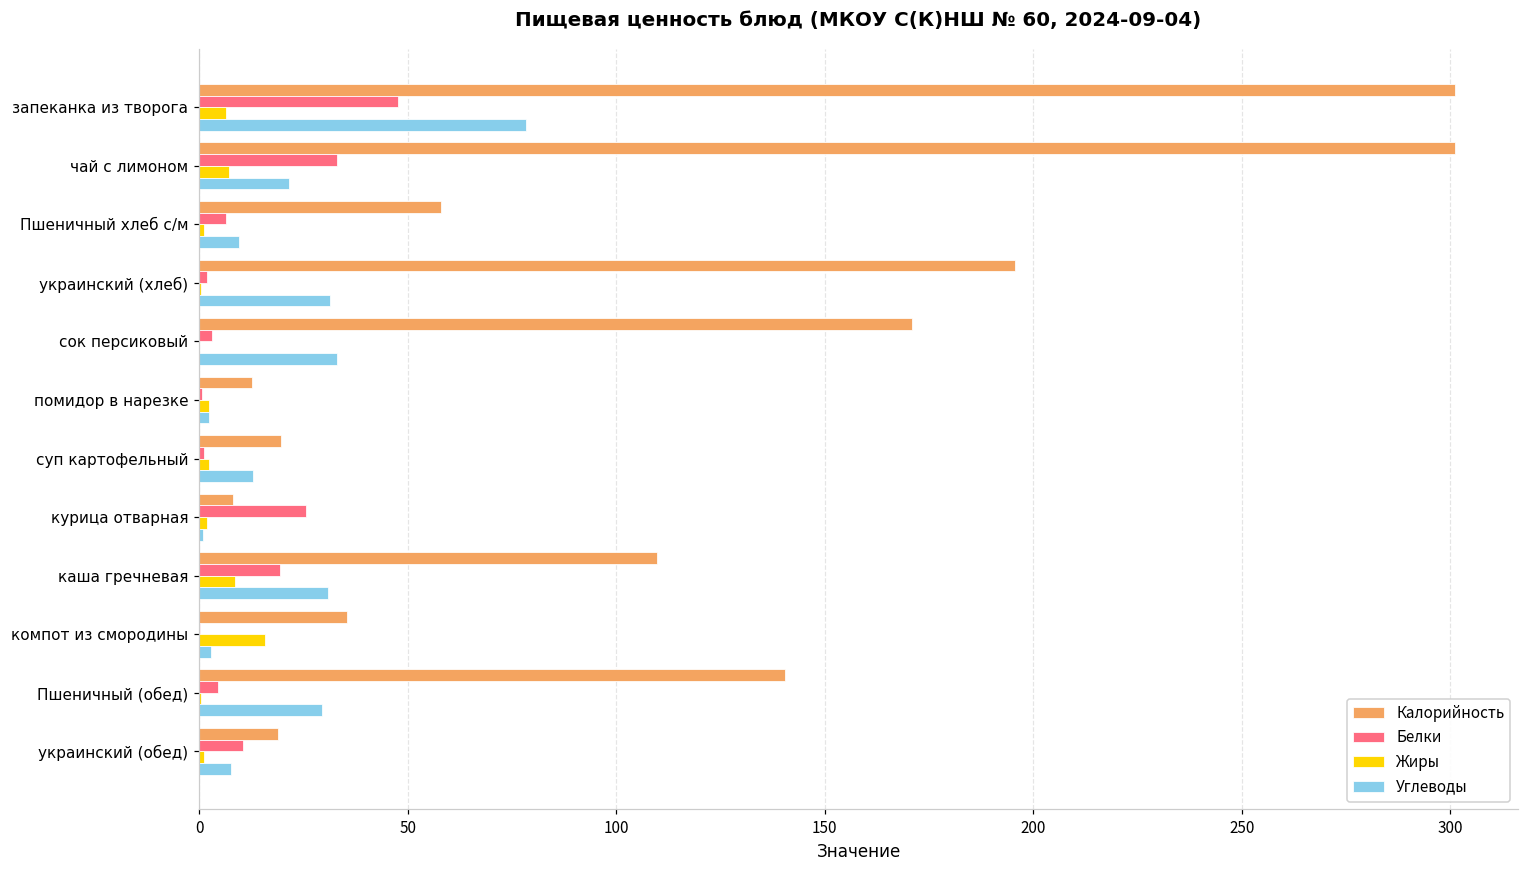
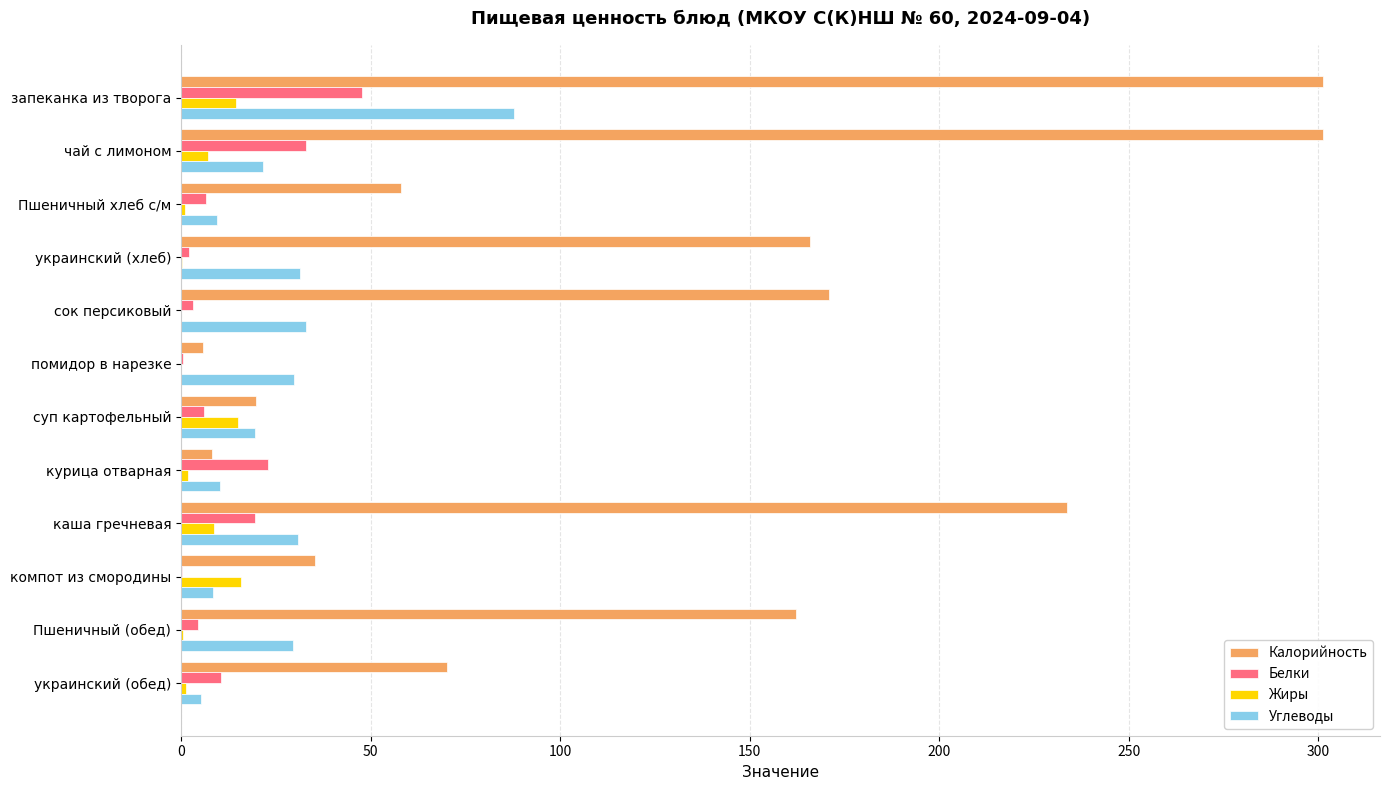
  {
    "Калорийность": {
      "запеканка из творога": 301,
      "чай с лимоном": 301,
      "Пшеничный хлеб с/м": 58,
-     "украинский (хлеб)": 196,
+     "украинский (хлеб)": 166,
      "сок персиковый": 171,
-     "помидор в нарезке": 13,
+     "помидор в нарезке": 6,
      "суп картофельный": 20,
      "курица отварная": 8,
-     "каша гречневая": 110,
+     "каша гречневая": 234,
      "компот из смородины": 35,
-     "Пшеничный (обед)": 141,
-     "украинский (обед)": 19
+     "Пшеничный (обед)": 162,
+     "украинский (обед)": 70
    },
    "Белки": {
      "запеканка из творога": 48,
      "чай с лимоном": 33,
      "Пшеничный хлеб с/м": 7,
      "украинский (хлеб)": 2,
      "сок персиковый": 3,
      "помидор в нарезке": 1,
-     "суп картофельный": 1,
-     "курица отварная": 26,
+     "суп картофельный": 6,
+     "курица отварная": 23,
      "каша гречневая": 19,
      "Пшеничный (обед)": 5,
      "украинский (обед)": 11
    },
    "Жиры": {
-     "запеканка из творога": 6,
+     "запеканка из творога": 15,
      "чай с лимоном": 7,
      "Пшеничный хлеб с/м": 1,
      "сок персиковый": 0,
-     "помидор в нарезке": 2,
-     "суп картофельный": 2,
+     "помидор в нарезке": 0,
+     "суп картофельный": 15,
      "курица отварная": 2,
      "каша гречневая": 9,
      "компот из смородины": 16,
      "украинский (обед)": 1
    },
    "Углеводы": {
-     "запеканка из творога": 78,
+     "запеканка из творога": 88,
      "чай с лимоном": 22,
      "Пшеничный хлеб с/м": 10,
      "украинский (хлеб)": 31,
      "сок персиковый": 33,
-     "помидор в нарезке": 2,
-     "суп картофельный": 13,
-     "курица отварная": 1,
+     "помидор в нарезке": 30,
+     "суп картофельный": 19,
+     "курица отварная": 10,
      "каша гречневая": 31,
-     "компот из смородины": 3,
+     "компот из смородины": 8,
      "Пшеничный (обед)": 30,
-     "украинский (обед)": 8
+     "украинский (обед)": 5
    }
  }
